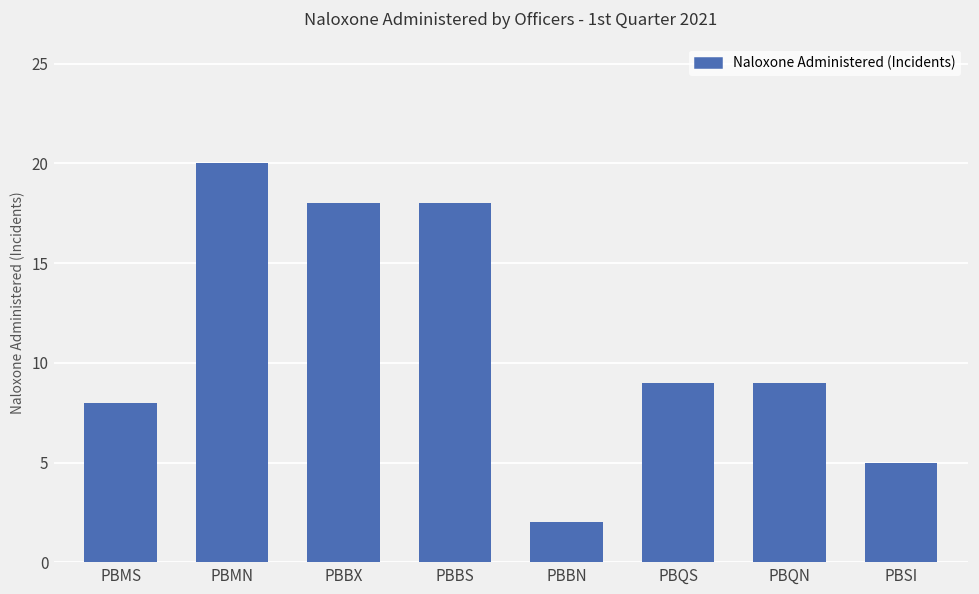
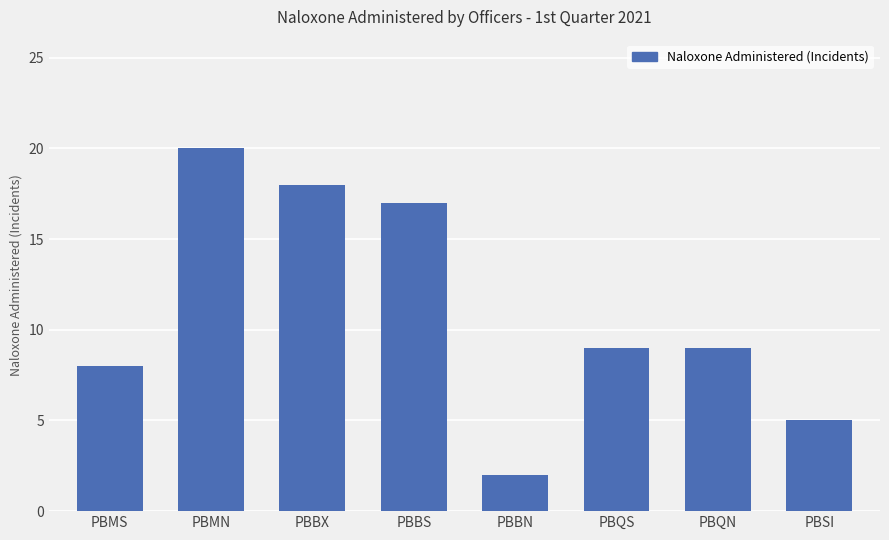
  {
    "PBMS": 8,
    "PBMN": 20,
    "PBBX": 18,
-   "PBBS": 18,
+   "PBBS": 17,
    "PBBN": 2,
    "PBQS": 9,
    "PBQN": 9,
    "PBSI": 5
  }
